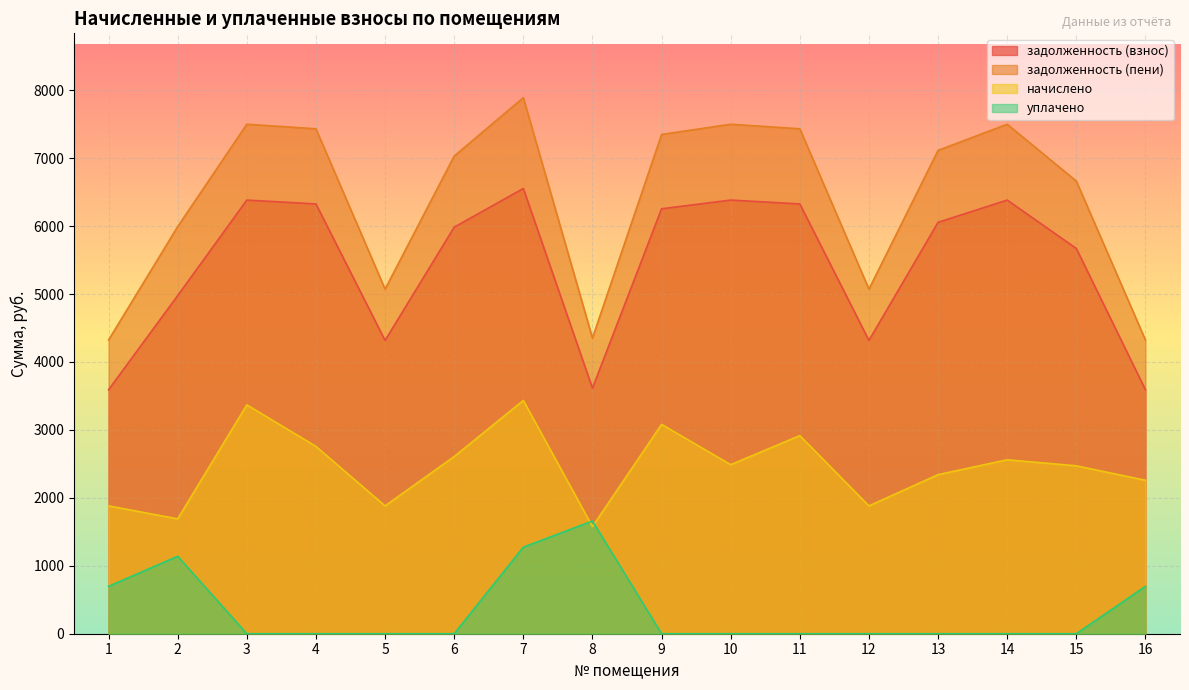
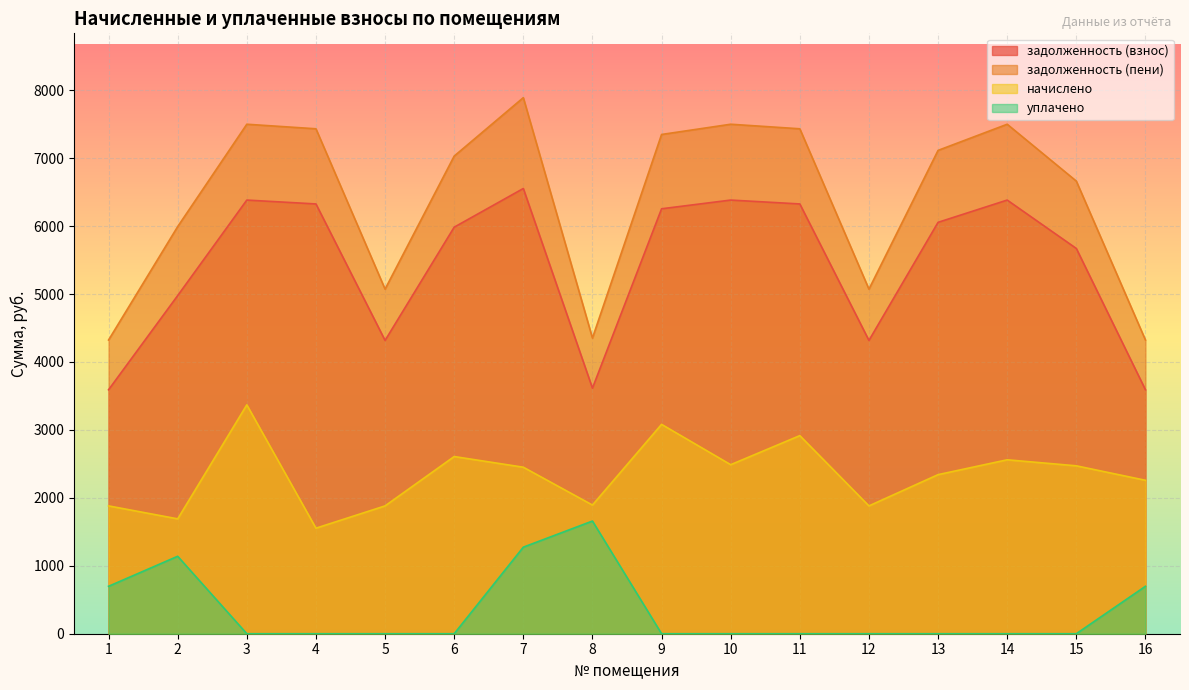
  {
    "начислено": {
      "1": 1900,
      "2": 1700,
      "3": 3400,
-     "4": 2800,
+     "4": 1600,
      "5": 1900,
      "6": 2600,
-     "7": 3400,
-     "8": 1600,
+     "7": 2500,
+     "8": 1900,
      "9": 3100,
      "10": 2500,
      "11": 2900,
      "12": 1900,
      "13": 2300,
      "14": 2600,
      "15": 2500,
      "16": 2300
    },
    "уплачено": {
      "1": 700,
      "2": 1100,
      "3": 0,
      "4": 0,
      "5": 0,
      "6": 0,
      "7": 1300,
      "8": 1700,
      "9": 0,
      "10": 0,
      "11": 0,
      "12": 0,
      "13": 0,
      "14": 0,
      "15": 0,
      "16": 700
    }
  }
